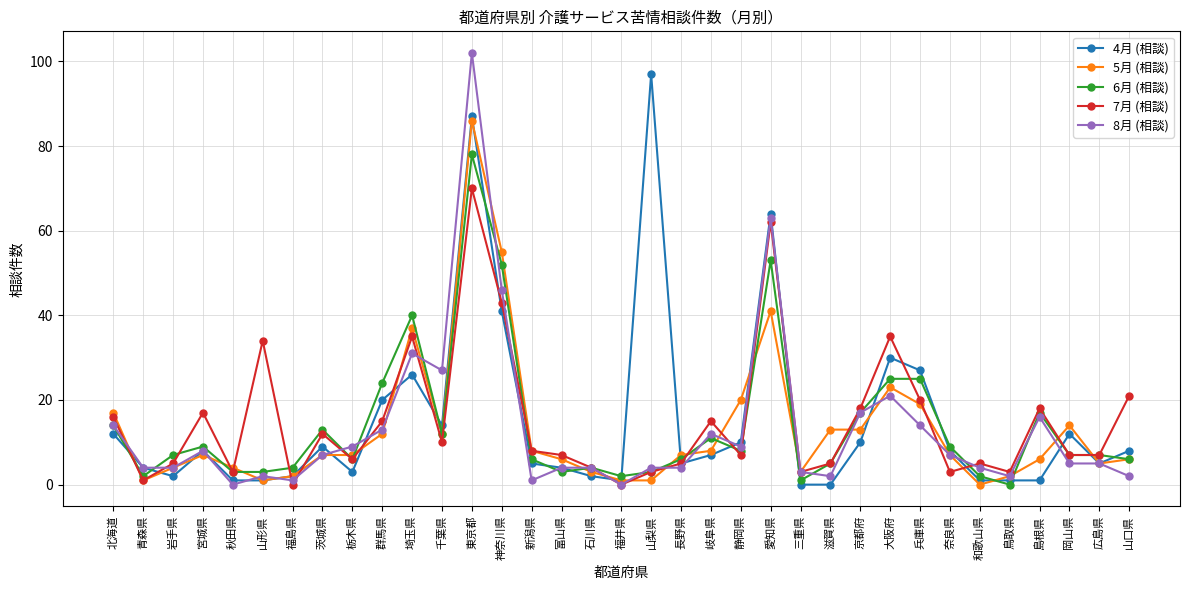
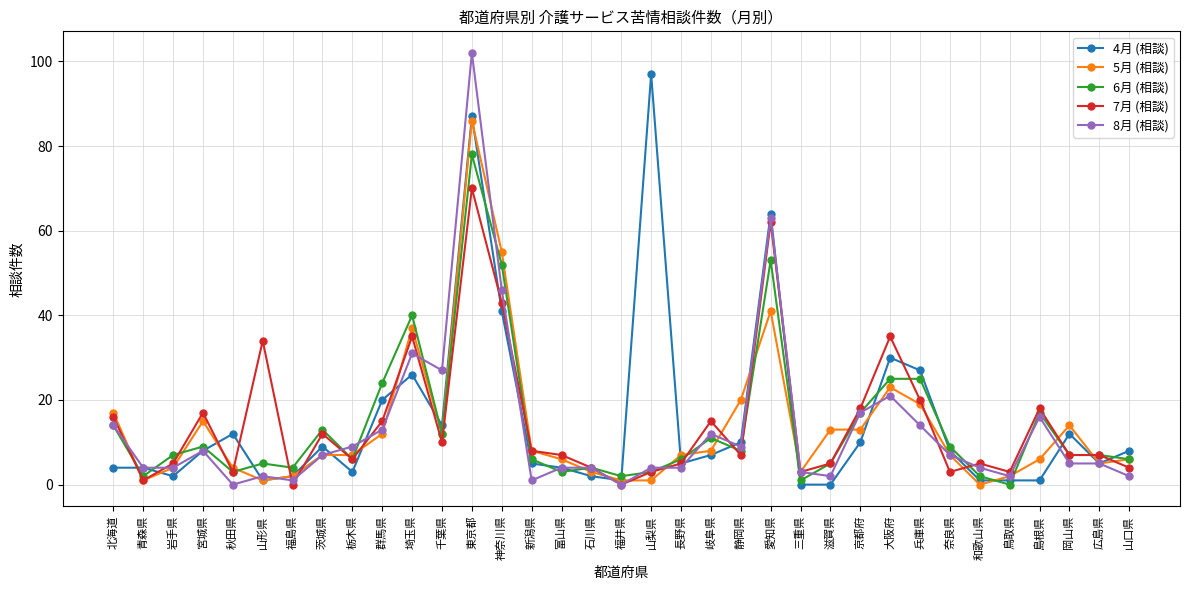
  {
    "4月 (相談)": {
-     "北海道": 12,
+     "北海道": 4,
      "岩手県": 2,
-     "秋田県": 1,
+     "秋田県": 12,
      "茨城県": 9,
      "栃木県": 3,
      "群馬県": 20,
      "埼玉県": 26,
      "千葉県": 14,
      "東京都": 87,
      "神奈川県": 41,
      "新潟県": 5,
      "石川県": 2,
      "山梨県": 97,
      "岐阜県": 7,
      "静岡県": 10,
      "愛知県": 64,
      "三重県": 0,
      "滋賀県": 0,
      "京都府": 10,
      "大阪府": 30,
      "兵庫県": 27,
      "奈良県": 8,
      "和歌山県": 1,
      "鳥取県": 1,
      "島根県": 1,
      "岡山県": 12,
      "山口県": 8
    },
    "5月 (相談)": {
      "北海道": 17,
-     "宮城県": 7,
+     "宮城県": 15,
      "秋田県": 4,
      "栃木県": 7,
      "群馬県": 12,
      "埼玉県": 37,
      "東京都": 86,
      "神奈川県": 55,
      "富山県": 6,
      "石川県": 3,
      "山梨県": 1,
      "長野県": 7,
      "岐阜県": 8,
      "静岡県": 20,
      "愛知県": 41,
      "滋賀県": 13,
      "京都府": 13,
      "大阪府": 23,
      "兵庫県": 19,
      "和歌山県": 0,
      "島根県": 6,
      "岡山県": 14
    },
    "6月 (相談)": {
      "青森県": 2,
      "岩手県": 7,
      "宮城県": 9,
-     "山形県": 3,
+     "山形県": 5,
      "福島県": 4,
      "茨城県": 13,
      "群馬県": 24,
      "埼玉県": 40,
      "東京都": 78,
      "神奈川県": 52,
      "新潟県": 6,
      "富山県": 3,
      "福井県": 2,
      "長野県": 6,
      "岐阜県": 11,
      "静岡県": 8,
      "愛知県": 53,
      "三重県": 1,
      "大阪府": 25,
      "兵庫県": 25,
      "奈良県": 9,
      "和歌山県": 2,
      "鳥取県": 0,
      "島根県": 17
    },
    "7月 (相談)": {
      "北海道": 16,
      "岩手県": 5,
      "宮城県": 17,
      "山形県": 34,
      "福島県": 0,
      "茨城県": 12,
      "群馬県": 15,
      "埼玉県": 35,
      "千葉県": 10,
      "東京都": 70,
      "神奈川県": 43,
      "富山県": 7,
      "岐阜県": 15,
      "静岡県": 7,
      "愛知県": 62,
      "京都府": 18,
      "大阪府": 35,
      "兵庫県": 20,
      "奈良県": 3,
      "和歌山県": 5,
      "鳥取県": 3,
      "島根県": 18,
-     "山口県": 21
+     "山口県": 4
    },
    "8月 (相談)": {
      "秋田県": 0,
      "山形県": 2,
      "福島県": 1,
      "栃木県": 9,
      "群馬県": 13,
      "埼玉県": 31,
      "千葉県": 27,
      "東京都": 102,
      "神奈川県": 46,
      "新潟県": 1,
      "山梨県": 4,
      "長野県": 4,
      "岐阜県": 12,
      "静岡県": 9,
      "愛知県": 63,
      "滋賀県": 2,
      "大阪府": 21,
      "兵庫県": 14,
      "和歌山県": 4,
      "島根県": 16,
      "岡山県": 5,
      "山口県": 2
    }
  }
